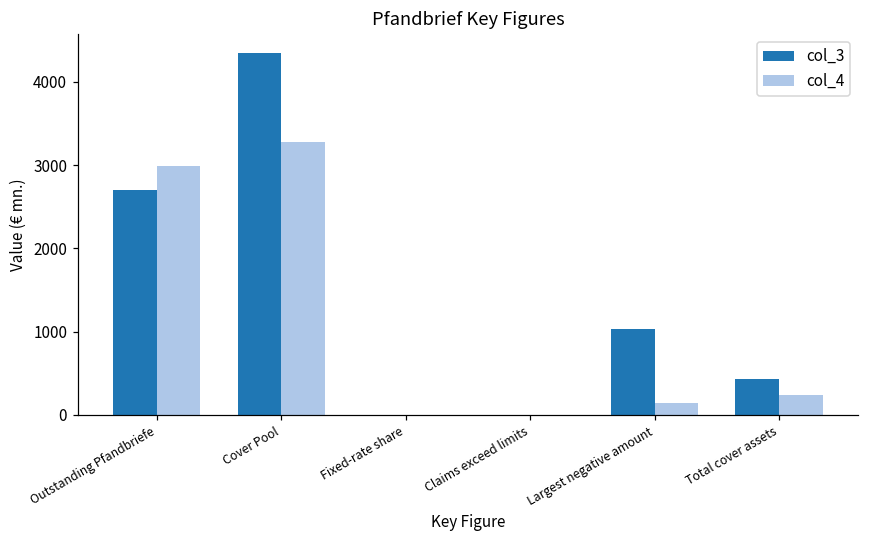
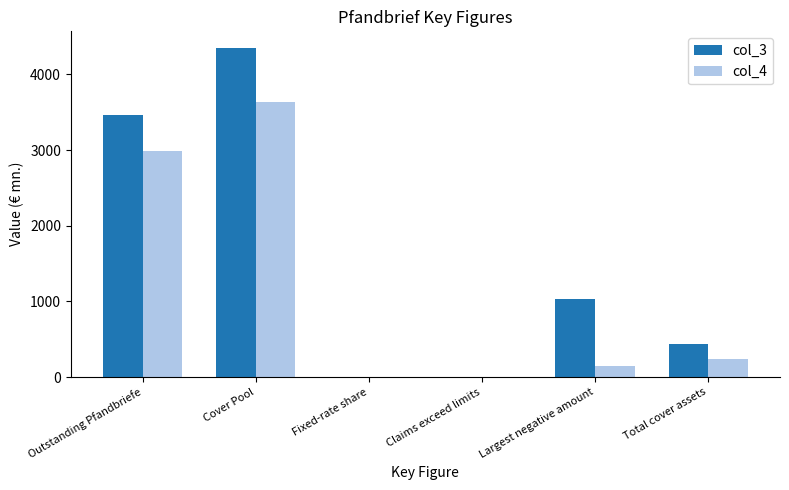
  {
    "col_3": {
-     "Outstanding Pfandbriefe": 2700,
+     "Outstanding Pfandbriefe": 3500,
      "Cover Pool": 4400,
      "Fixed-rate share": 0,
      "Claims exceed limits": 0,
      "Largest negative amount": 1000,
      "Total cover assets": 400
    },
    "col_4": {
      "Outstanding Pfandbriefe": 3000,
-     "Cover Pool": 3300,
+     "Cover Pool": 3600,
      "Fixed-rate share": 0,
      "Claims exceed limits": 0,
      "Largest negative amount": 100,
      "Total cover assets": 200
    }
  }
